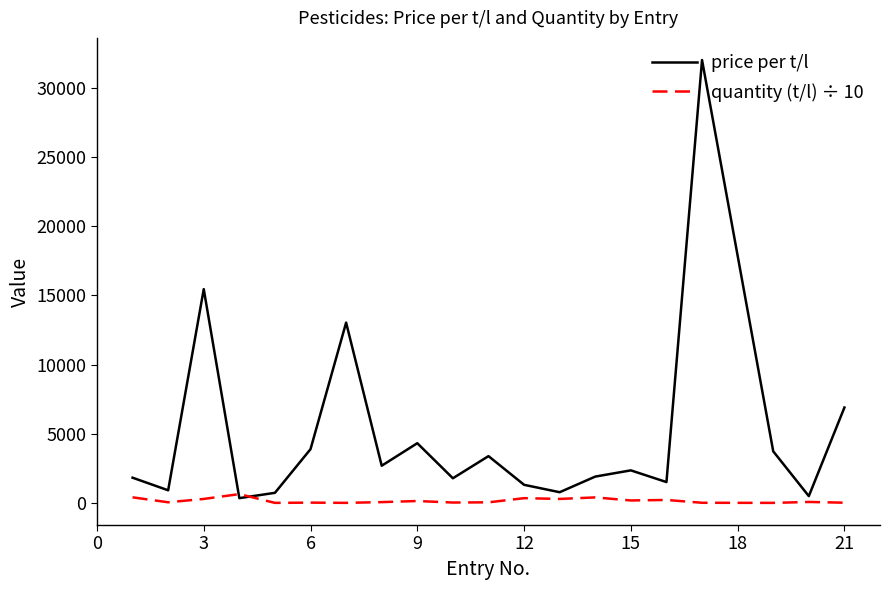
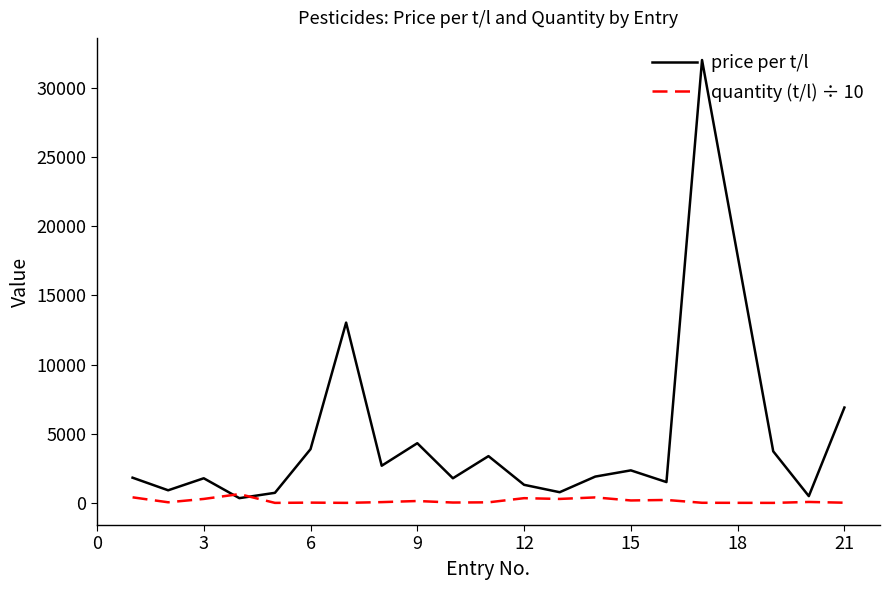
  {
    "price per t/l": {
-     "3": 15400,
+     "3": 1800,
      "6": 3900,
      "9": 4300,
      "12": 1300,
      "15": 2400,
      "21": 6900
    },
    "quantity (t/l) ÷ 10": {
      "3": 300,
      "6": 0,
      "9": 100,
      "12": 300,
      "15": 200,
      "21": 0
    }
  }
